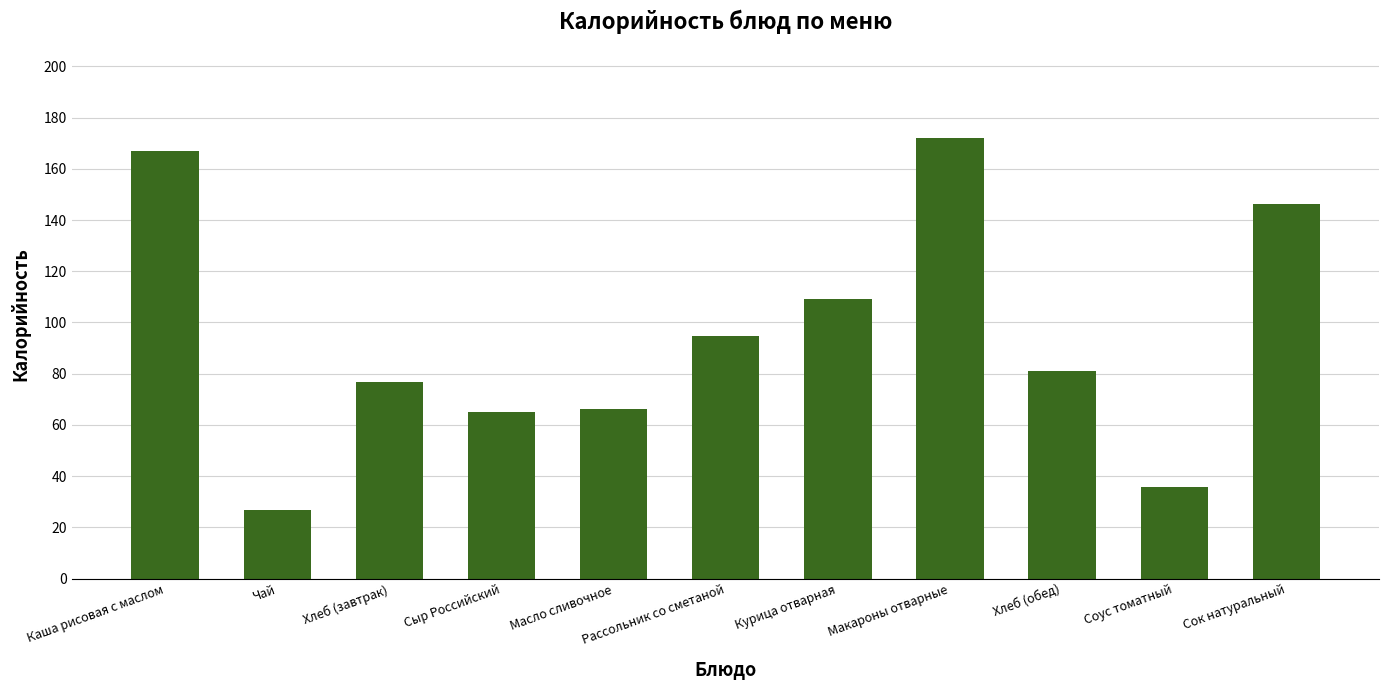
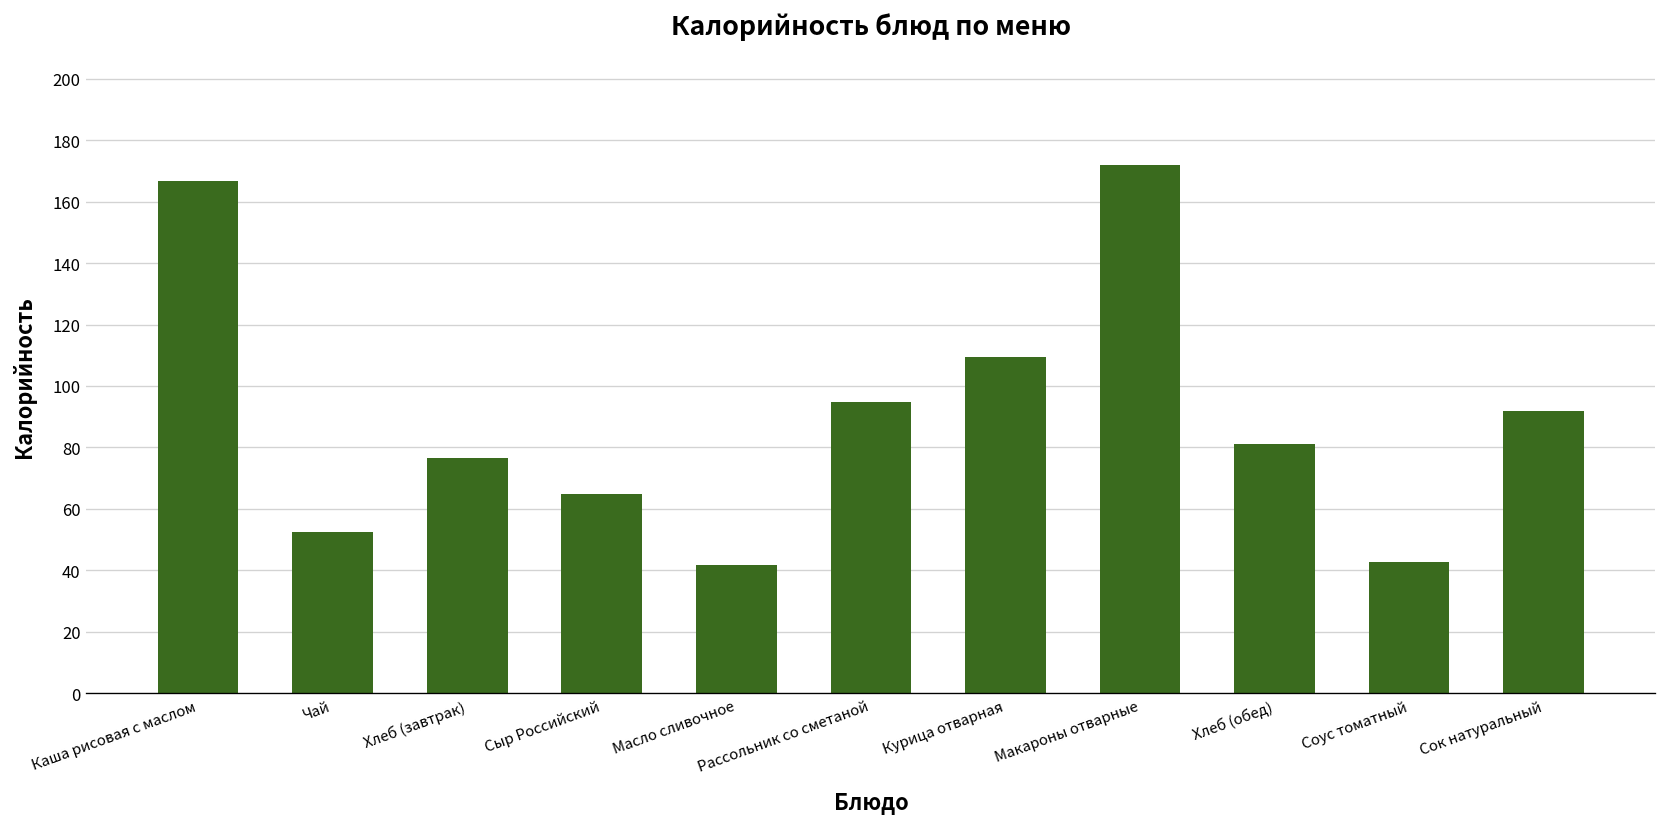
  {
    "Каша рисовая с маслом": 167,
-   "Чай": 27,
+   "Чай": 53,
    "Хлеб (завтрак)": 77,
    "Сыр Российский": 65,
-   "Масло сливочное": 66,
+   "Масло сливочное": 42,
    "Рассольник со сметаной": 95,
    "Курица отварная": 109,
    "Макароны отварные": 172,
    "Хлеб (обед)": 81,
-   "Соус томатный": 36,
-   "Сок натуральный": 146
+   "Соус томатный": 43,
+   "Сок натуральный": 92
  }
